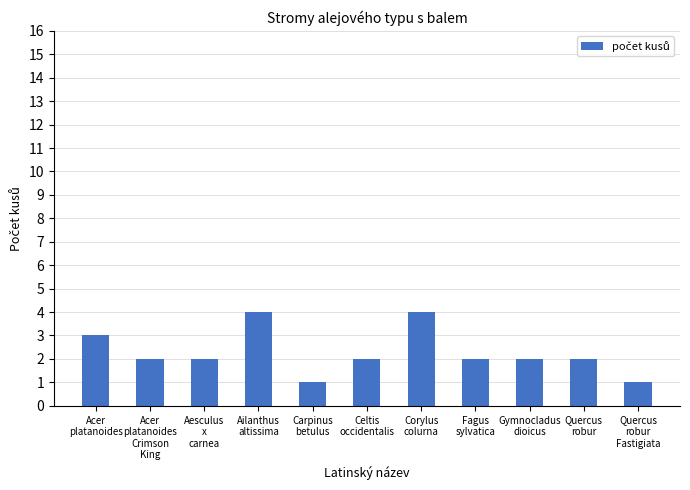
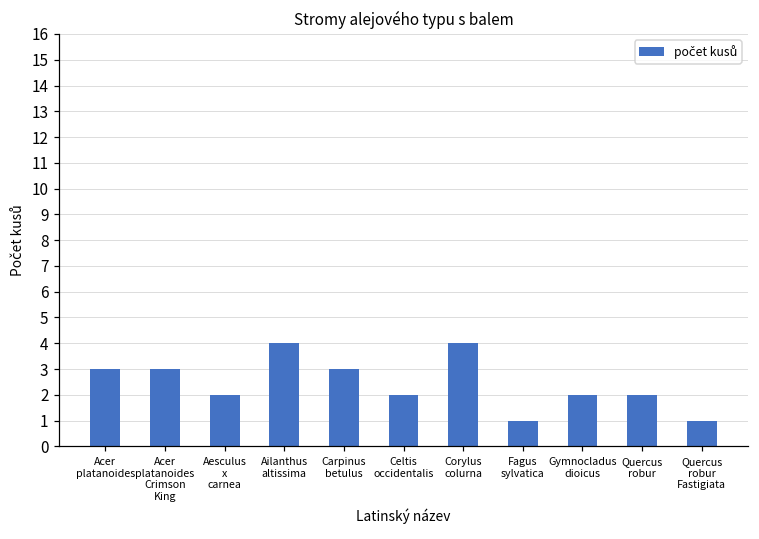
  {
    "Acer platanoides": 3,
-   "Acer platanoides Crimson King": 2,
+   "Acer platanoides Crimson King": 3,
    "Aesculus x carnea": 2,
    "Ailanthus altissima": 4,
-   "Carpinus betulus": 1,
+   "Carpinus betulus": 3,
    "Celtis occidentalis": 2,
    "Corylus colurna": 4,
-   "Fagus sylvatica": 2,
+   "Fagus sylvatica": 1,
    "Gymnocladus dioicus": 2,
    "Quercus robur": 2,
    "Quercus robur Fastigiata": 1
  }
